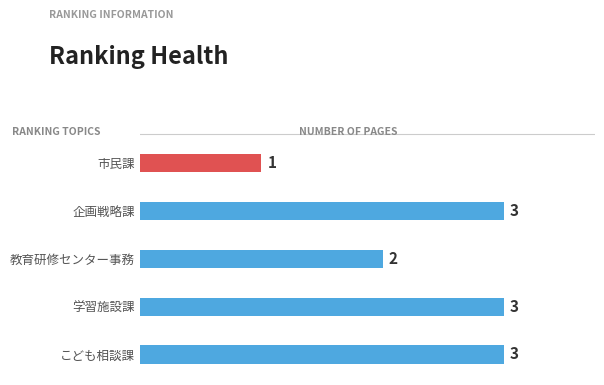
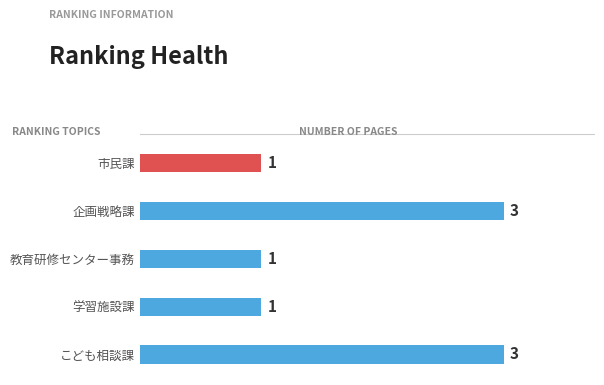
  {
    "市民課": 1,
    "企画戦略課": 3,
-   "教育研修センター事務": 2,
-   "学習施設課": 3,
+   "教育研修センター事務": 1,
+   "学習施設課": 1,
    "こども相談課": 3
  }
